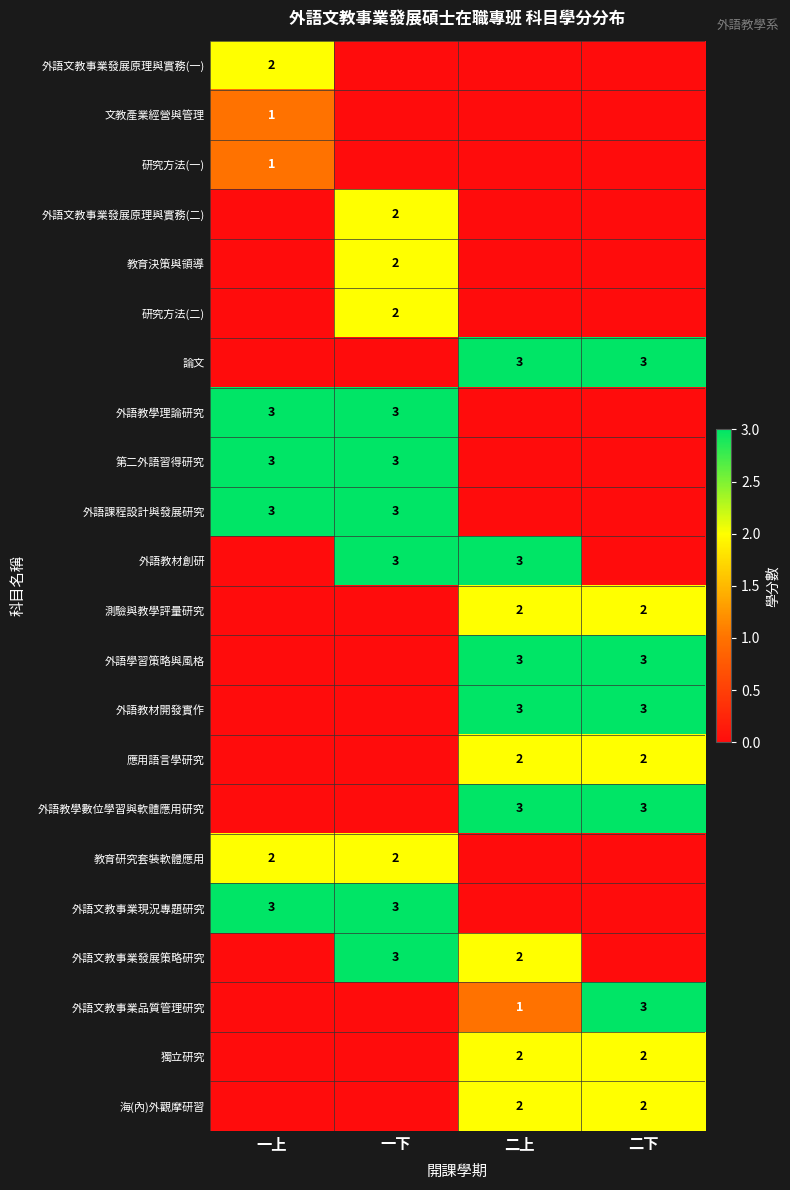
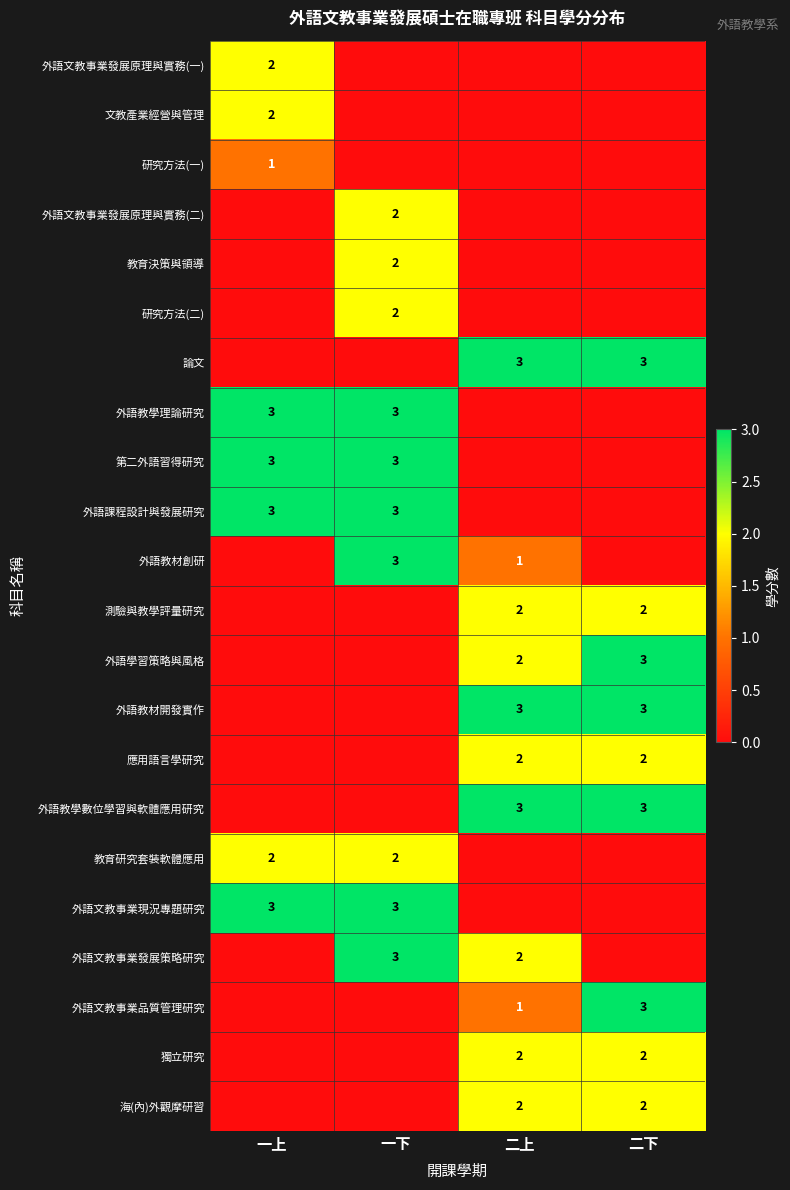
  {
    "外語文教事業發展原理與實務(一)": {
      "一上": 2
    },
    "文教產業經營與管理": {
-     "一上": 1
+     "一上": 2
    },
    "研究方法(一)": {
      "一上": 1
    },
    "外語文教事業發展原理與實務(二)": {
      "一下": 2
    },
    "教育決策與領導": {
      "一下": 2
    },
    "研究方法(二)": {
      "一下": 2
    },
    "論文": {
      "二上": 3,
      "二下": 3
    },
    "外語教學理論研究": {
      "一上": 3,
      "一下": 3
    },
    "第二外語習得研究": {
      "一上": 3,
      "一下": 3
    },
    "外語課程設計與發展研究": {
      "一上": 3,
      "一下": 3
    },
    "外語教材創研": {
      "一下": 3,
-     "二上": 3
+     "二上": 1
    },
    "測驗與教學評量研究": {
      "二上": 2,
      "二下": 2
    },
    "外語學習策略與風格": {
-     "二上": 3,
+     "二上": 2,
      "二下": 3
    },
    "外語教材開發實作": {
      "二上": 3,
      "二下": 3
    },
    "應用語言學研究": {
      "二上": 2,
      "二下": 2
    },
    "外語教學數位學習與軟體應用研究": {
      "二上": 3,
      "二下": 3
    },
    "教育研究套裝軟體應用": {
      "一上": 2,
      "一下": 2
    },
    "外語文教事業現況專題研究": {
      "一上": 3,
      "一下": 3
    },
    "外語文教事業發展策略研究": {
      "一下": 3,
      "二上": 2
    },
    "外語文教事業品質管理研究": {
      "二上": 1,
      "二下": 3
    },
    "獨立研究": {
      "二上": 2,
      "二下": 2
    },
    "海(內)外觀摩研習": {
      "二上": 2,
      "二下": 2
    }
  }
